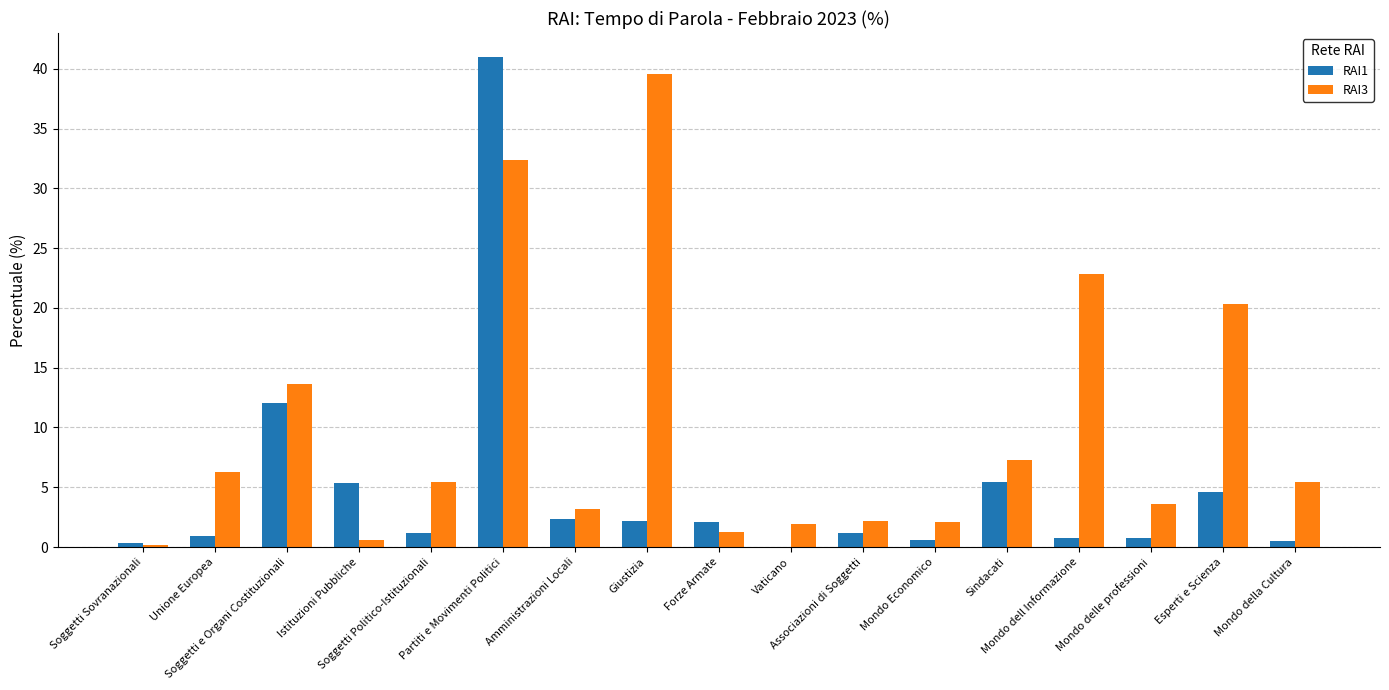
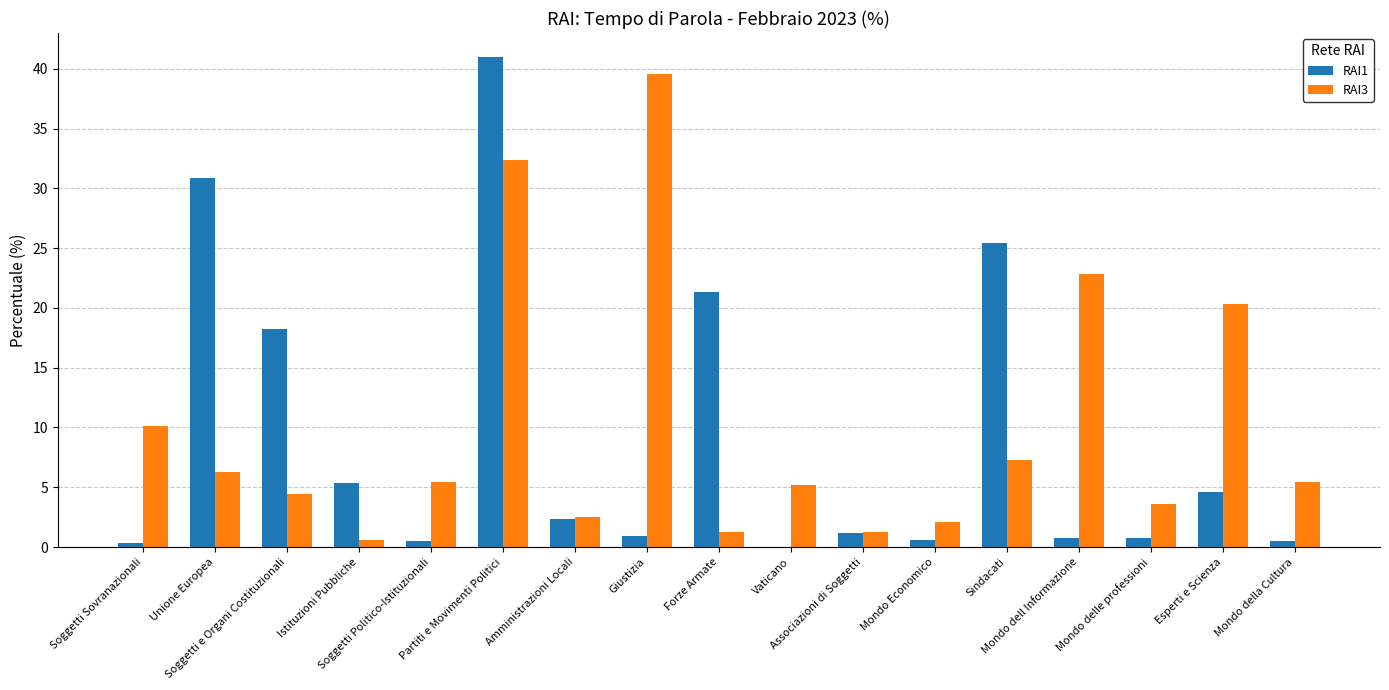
  {
    "RAI1": {
      "Soggetti Sovranazionali": 0.3,
-     "Unione Europea": 1.0,
-     "Soggetti e Organi Costituzionali": 12.0,
+     "Unione Europea": 30.8,
+     "Soggetti e Organi Costituzionali": 18.2,
      "Istituzioni Pubbliche": 5.4,
-     "Soggetti Politico-Istituzionali": 1.2,
+     "Soggetti Politico-Istituzionali": 0.5,
      "Partiti e Movimenti Politici": 40.9,
      "Amministrazioni Locali": 2.4,
-     "Giustizia": 2.2,
-     "Forze Armate": 2.1,
+     "Giustizia": 0.9,
+     "Forze Armate": 21.3,
      "Vaticano": 0.0,
      "Associazioni di Soggetti": 1.2,
      "Mondo Economico": 0.6,
-     "Sindacati": 5.5,
+     "Sindacati": 25.4,
      "Mondo dell Informazione": 0.7,
      "Mondo delle professioni": 0.7,
      "Esperti e Scienza": 4.6,
      "Mondo della Cultura": 0.5
    },
    "RAI3": {
-     "Soggetti Sovranazionali": 0.2,
+     "Soggetti Sovranazionali": 10.2,
      "Unione Europea": 6.3,
-     "Soggetti e Organi Costituzionali": 13.7,
+     "Soggetti e Organi Costituzionali": 4.4,
      "Istituzioni Pubbliche": 0.6,
      "Soggetti Politico-Istituzionali": 5.5,
      "Partiti e Movimenti Politici": 32.4,
-     "Amministrazioni Locali": 3.2,
+     "Amministrazioni Locali": 2.5,
      "Giustizia": 39.5,
      "Forze Armate": 1.2,
-     "Vaticano": 1.9,
-     "Associazioni di Soggetti": 2.2,
+     "Vaticano": 5.2,
+     "Associazioni di Soggetti": 1.3,
      "Mondo Economico": 2.1,
      "Sindacati": 7.3,
      "Mondo dell Informazione": 22.9,
      "Mondo delle professioni": 3.6,
      "Esperti e Scienza": 20.4,
      "Mondo della Cultura": 5.5
    }
  }
